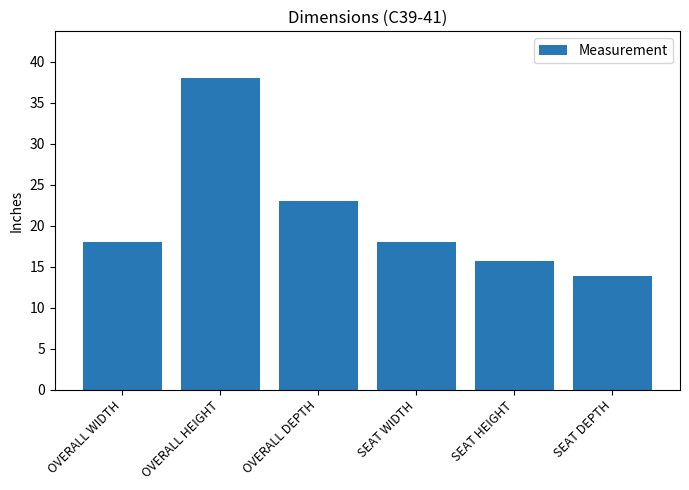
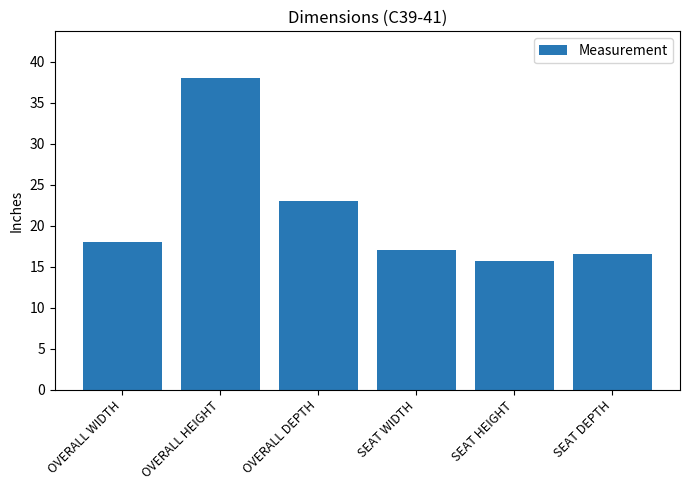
  {
    "OVERALL WIDTH": 18,
    "OVERALL HEIGHT": 38,
    "OVERALL DEPTH": 23,
-   "SEAT WIDTH": 18,
+   "SEAT WIDTH": 17,
    "SEAT HEIGHT": 16,
-   "SEAT DEPTH": 14
+   "SEAT DEPTH": 17
  }
